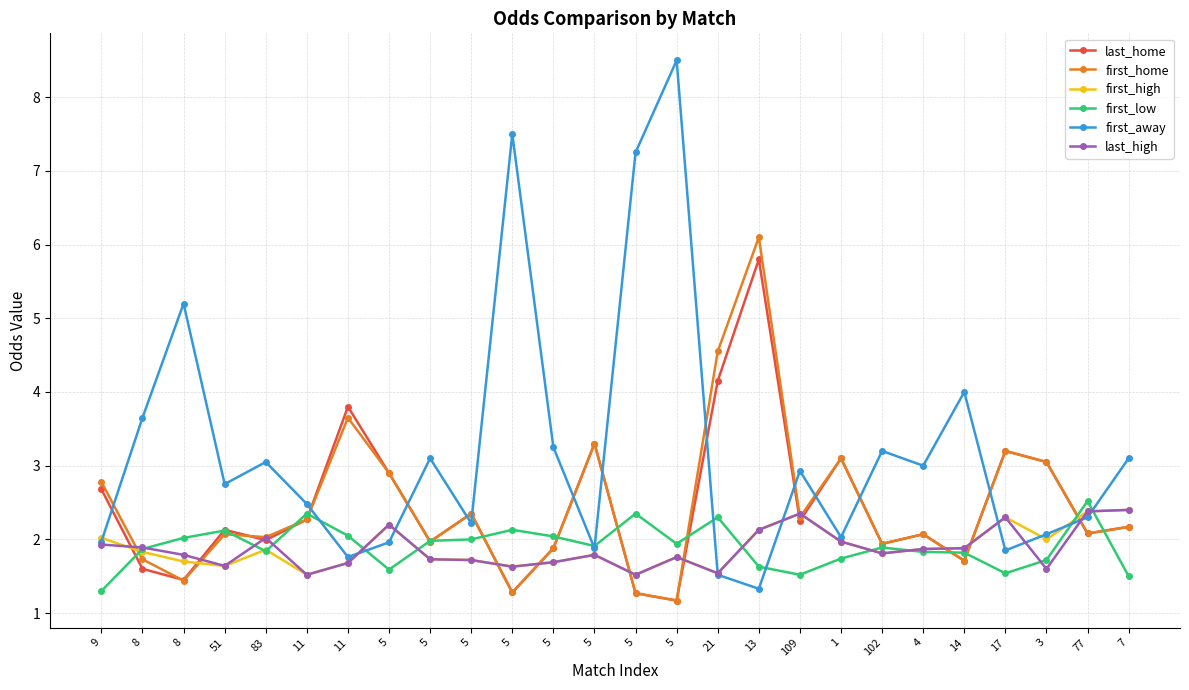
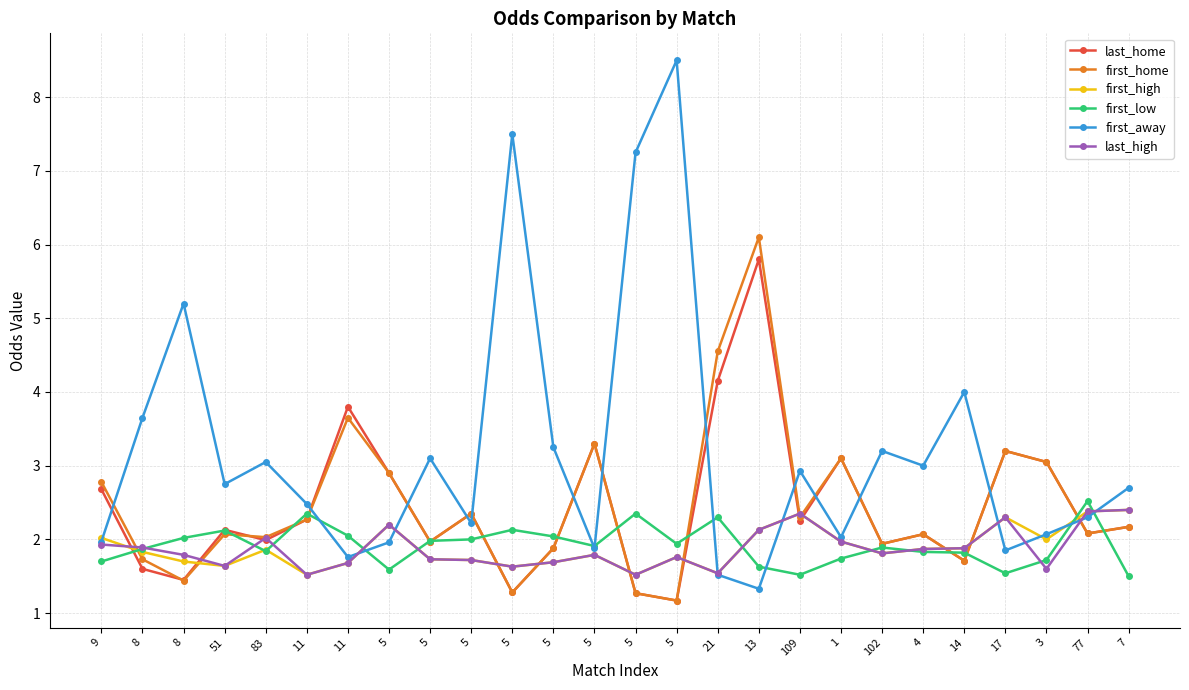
  {
    "first_high": {
      "9": 2.0,
      "3": 2.0
    },
    "first_low": {
-     "9": 1.3,
+     "9": 1.7,
      "21": 2.3,
      "13": 1.6,
      "109": 1.5,
      "1": 1.7,
      "102": 1.9,
      "4": 1.8,
      "14": 1.8,
      "17": 1.5,
      "3": 1.7,
      "77": 2.5,
      "7": 1.5
    },
    "first_away": {
      "9": 2.0,
      "51": 2.8,
      "83": 3.1,
      "13": 1.3,
      "109": 2.9,
      "1": 2.0,
      "102": 3.2,
      "4": 3.0,
      "14": 4.0,
      "17": 1.9,
      "3": 2.1,
      "77": 2.3,
-     "7": 3.1
+     "7": 2.7
    },
    "last_high": {
      "9": 1.9,
      "3": 1.6
    }
  }
